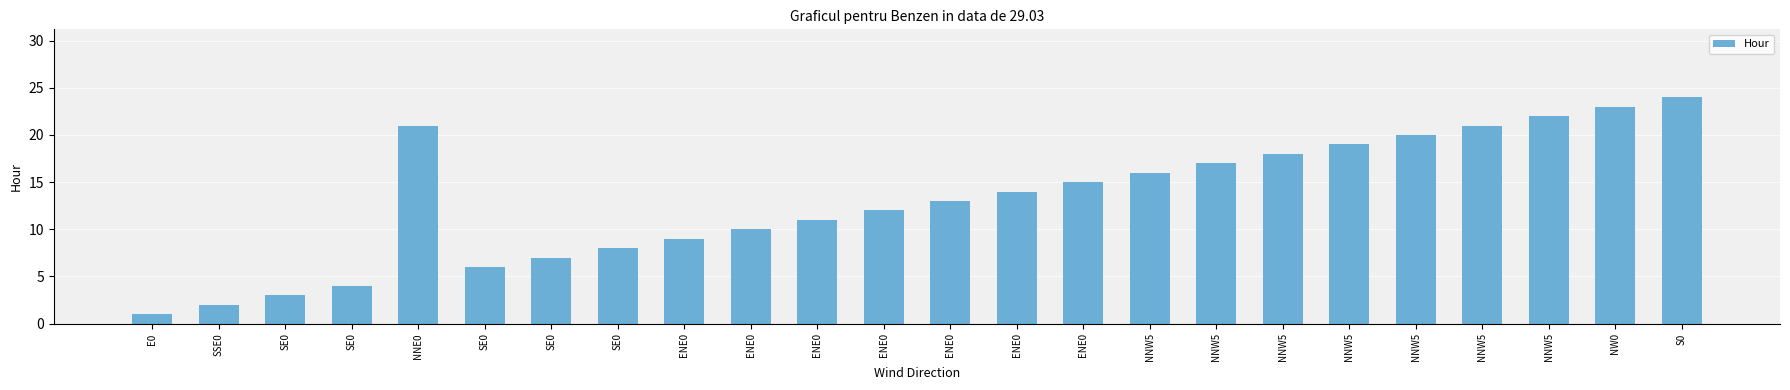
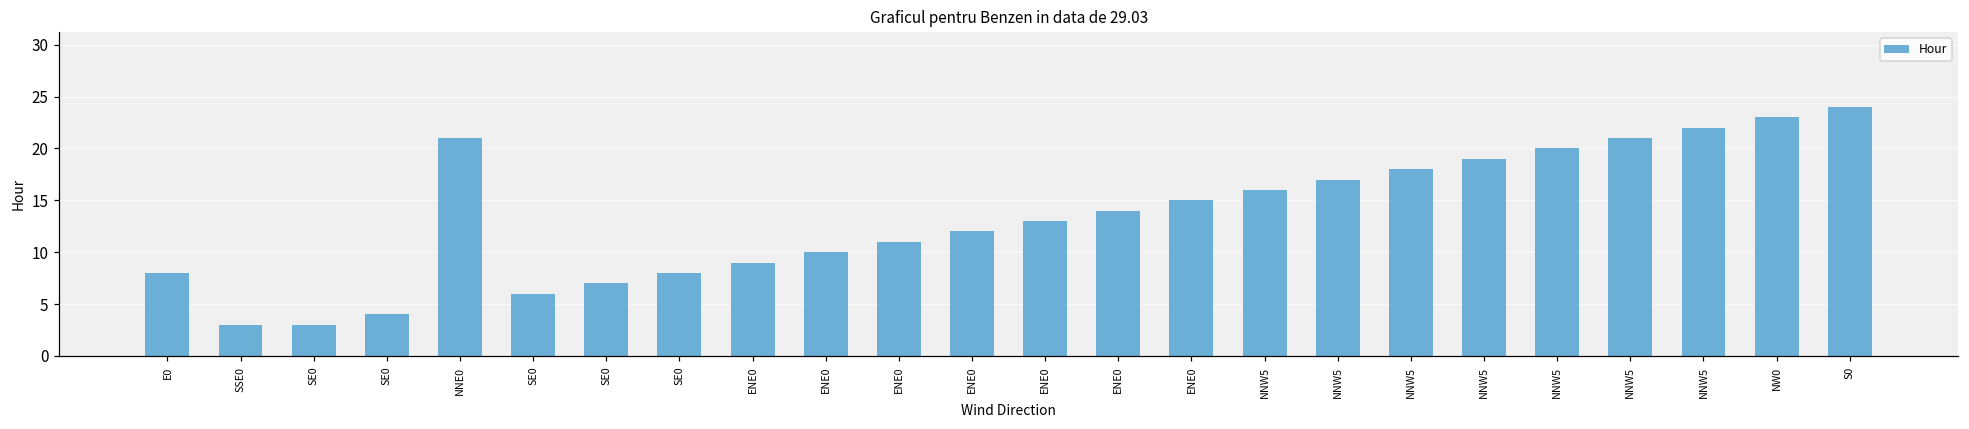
  {
-   "E0": 1,
-   "SSE0": 2,
+   "E0": 8,
+   "SSE0": 3,
    "NNE0": 21,
    "NW0": 23,
    "S0": 24
  }
